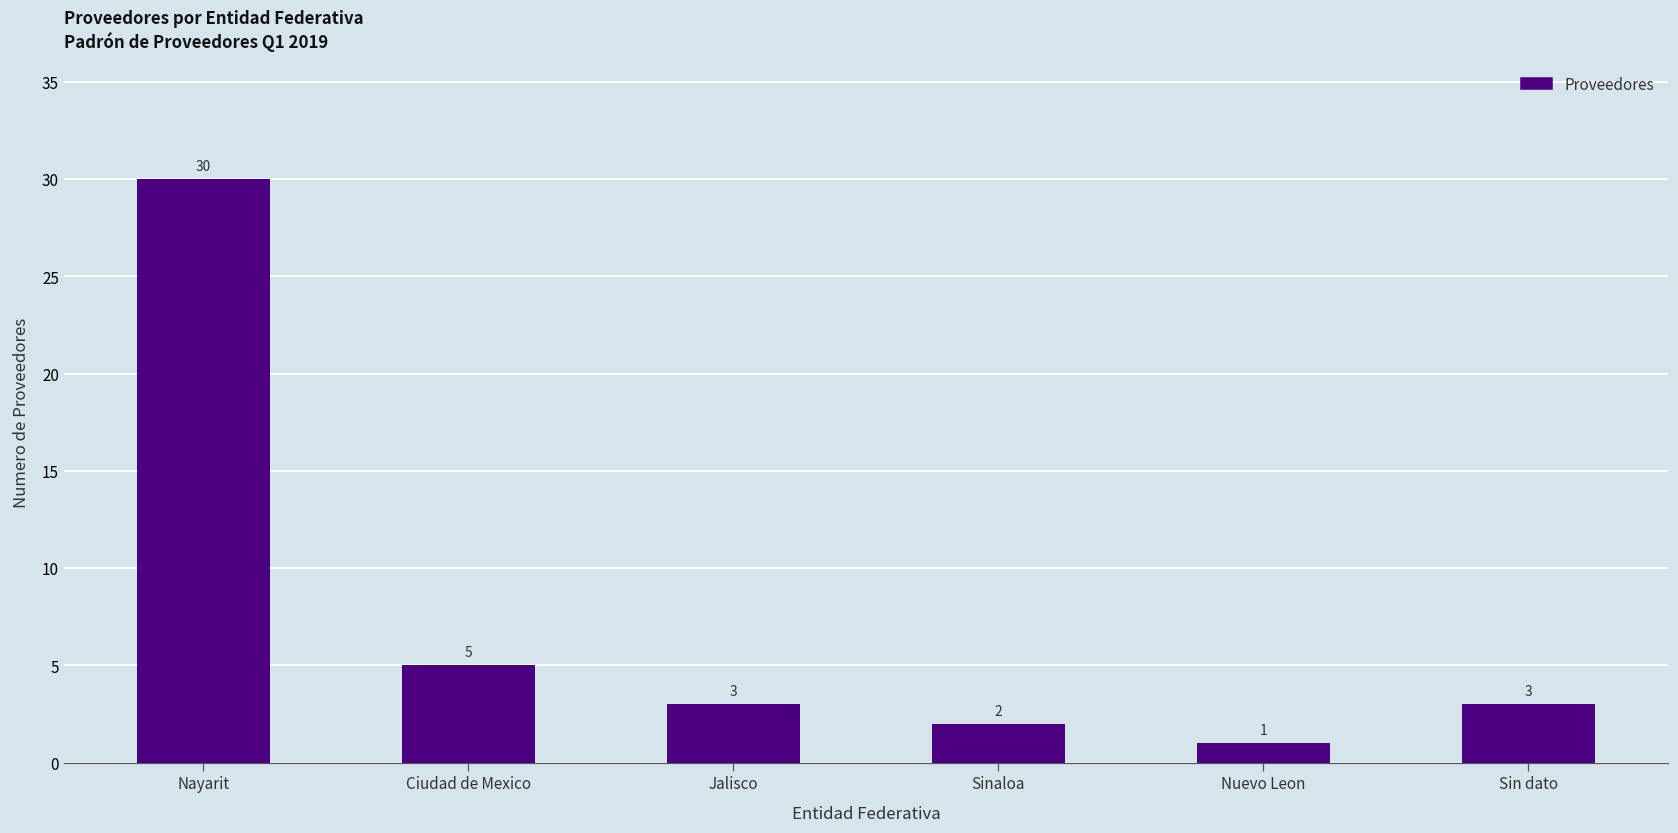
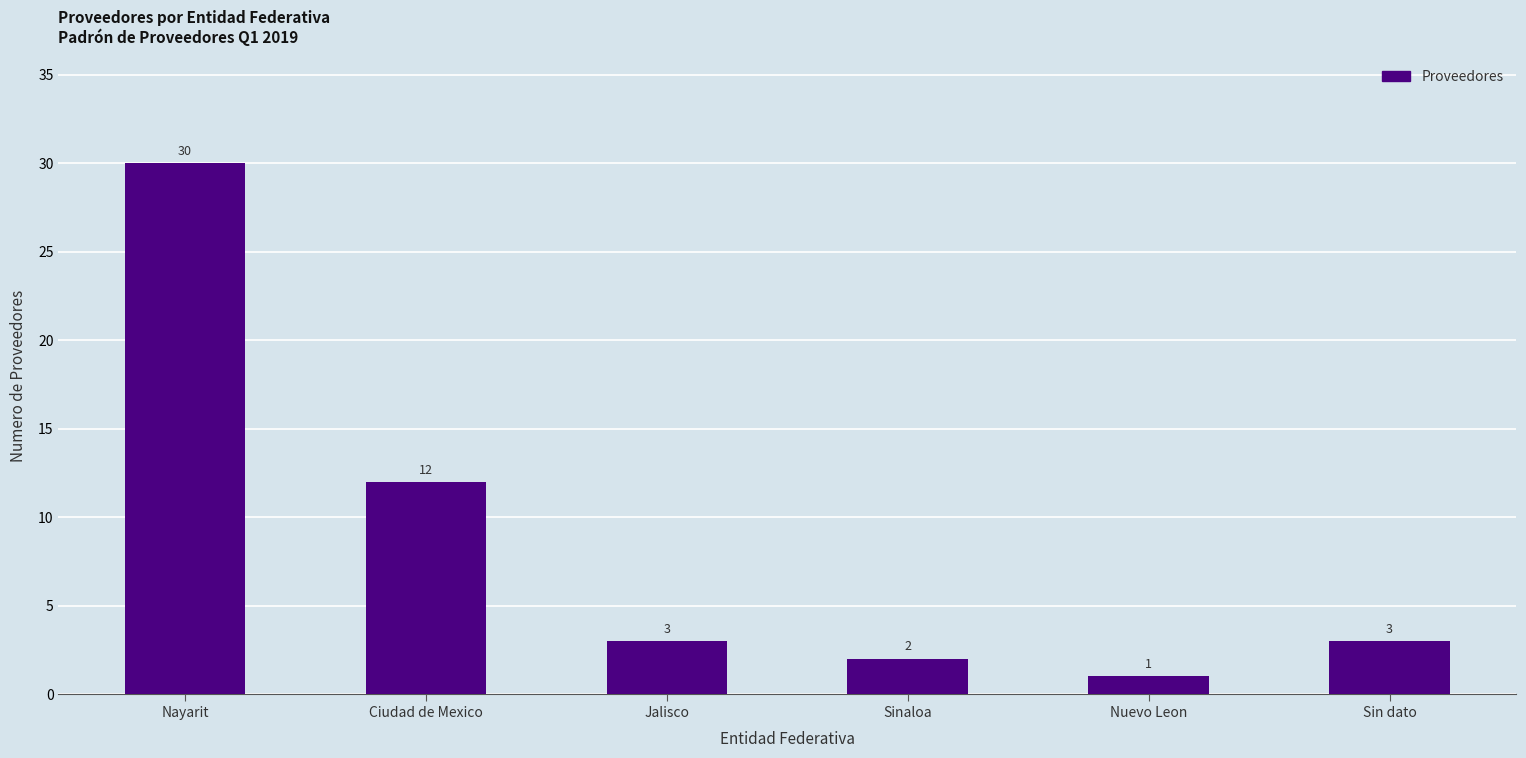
  {
    "Nayarit": 30,
-   "Ciudad de Mexico": 5,
+   "Ciudad de Mexico": 12,
    "Jalisco": 3,
    "Sinaloa": 2,
    "Nuevo Leon": 1,
    "Sin dato": 3
  }
